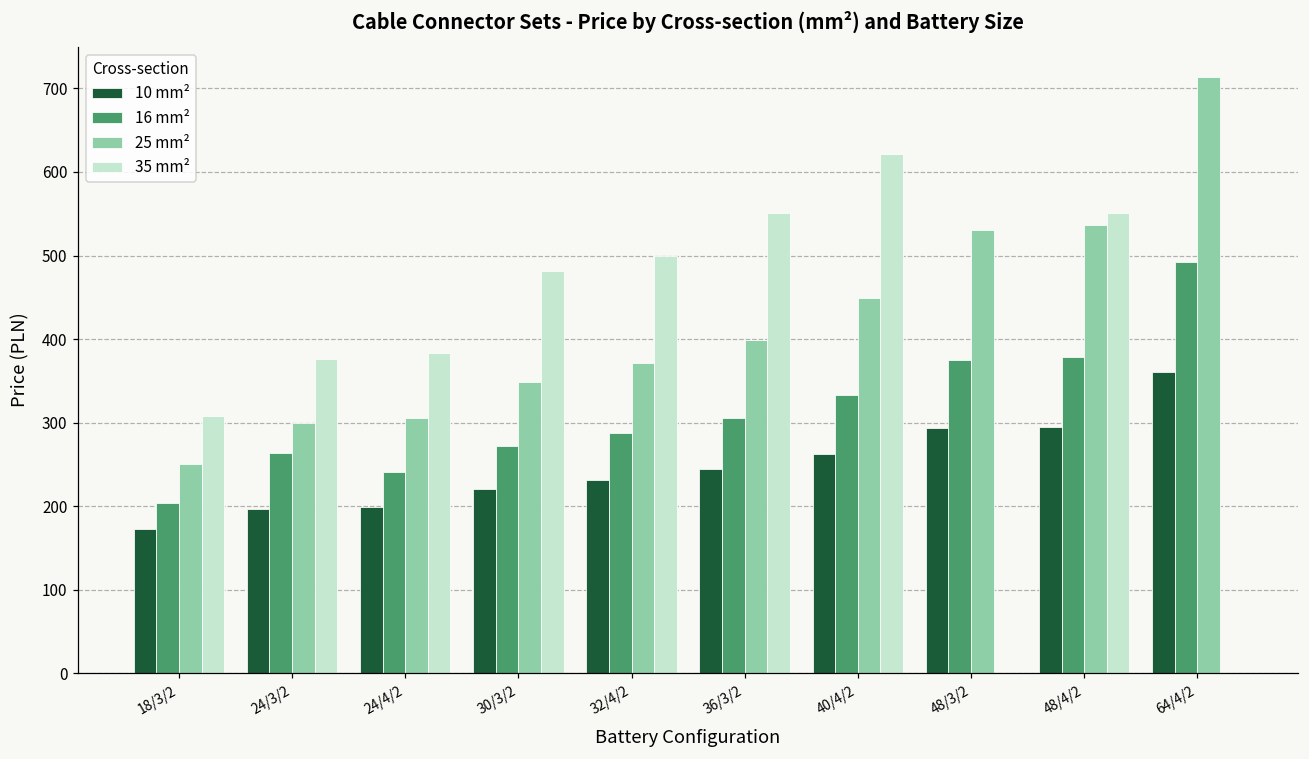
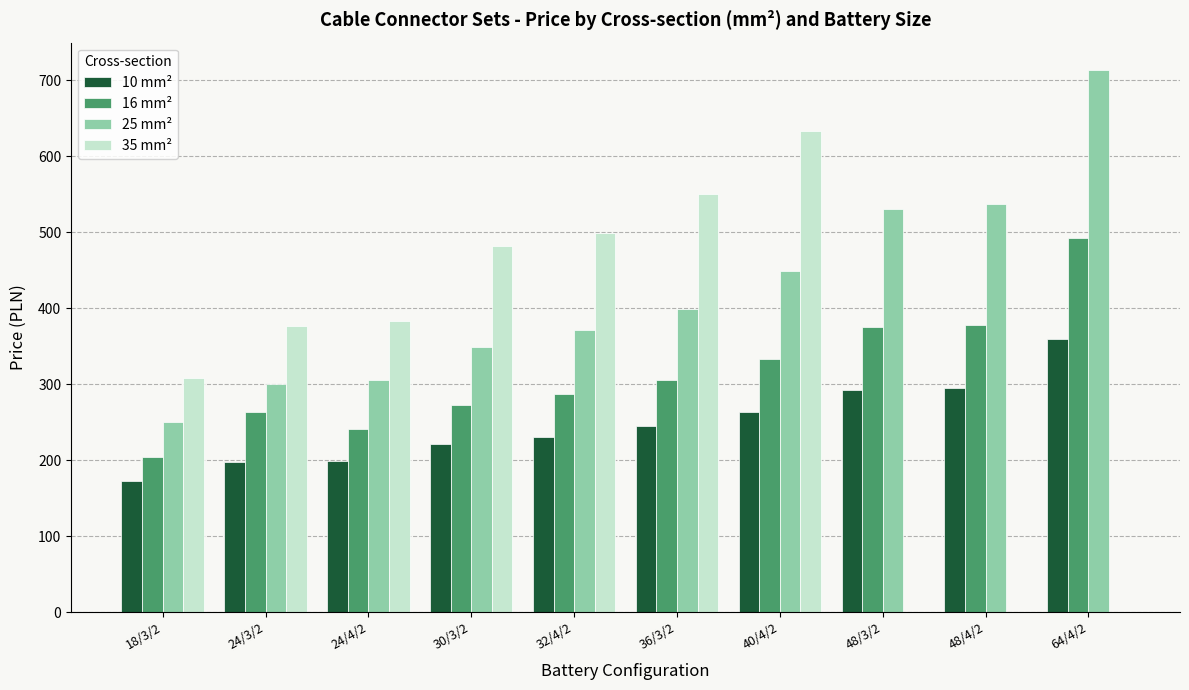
  {
    "10 mm²": {
      "18/3/2": 170,
      "24/3/2": 200,
      "24/4/2": 200,
      "30/3/2": 220,
      "32/4/2": 230,
      "36/3/2": 250,
      "40/4/2": 260,
      "48/3/2": 290,
      "48/4/2": 300,
      "64/4/2": 360
    },
    "16 mm²": {
      "18/3/2": 200,
      "24/3/2": 260,
      "24/4/2": 240,
      "30/3/2": 270,
      "32/4/2": 290,
      "36/3/2": 310,
      "40/4/2": 330,
      "48/3/2": 380,
      "48/4/2": 380,
      "64/4/2": 490
    },
    "25 mm²": {
      "18/3/2": 250,
      "24/3/2": 300,
      "24/4/2": 310,
      "30/3/2": 350,
      "32/4/2": 370,
      "36/3/2": 400,
      "40/4/2": 450,
      "48/3/2": 530,
      "48/4/2": 540,
      "64/4/2": 710
    },
    "35 mm²": {
      "18/3/2": 310,
      "24/3/2": 380,
      "24/4/2": 380,
      "30/3/2": 480,
      "32/4/2": 500,
      "36/3/2": 550,
-     "40/4/2": 620,
+     "40/4/2": 630,
      "48/3/2": 0,
-     "48/4/2": 550,
+     "48/4/2": 0,
      "64/4/2": 0
    }
  }
